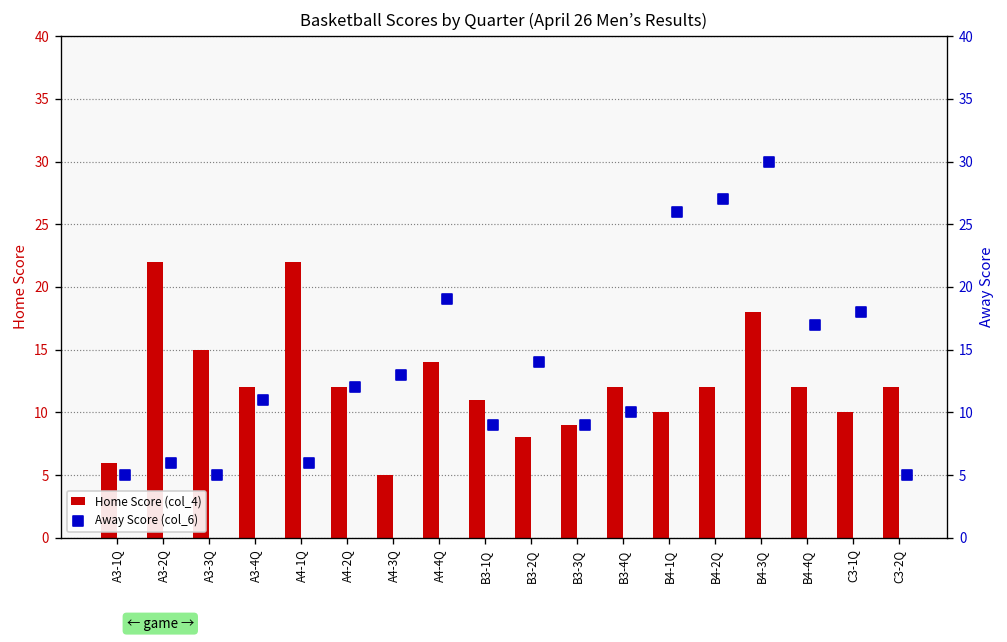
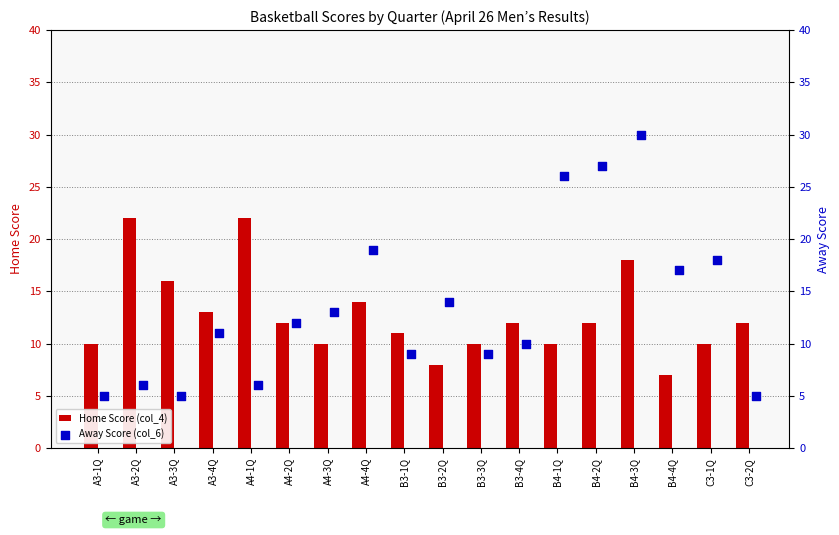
  {
    "Home Score (col_4)": {
-     "A3-1Q": 6,
+     "A3-1Q": 10,
      "A3-2Q": 22,
-     "A3-3Q": 15,
-     "A3-4Q": 12,
+     "A3-3Q": 16,
+     "A3-4Q": 13,
      "A4-1Q": 22,
      "A4-2Q": 12,
-     "A4-3Q": 5,
+     "A4-3Q": 10,
      "A4-4Q": 14,
      "B3-1Q": 11,
      "B3-2Q": 8,
-     "B3-3Q": 9,
+     "B3-3Q": 10,
      "B3-4Q": 12,
      "B4-1Q": 10,
      "B4-2Q": 12,
      "B4-3Q": 18,
-     "B4-4Q": 12,
+     "B4-4Q": 7,
      "C3-1Q": 10,
      "C3-2Q": 12
    }
  }
